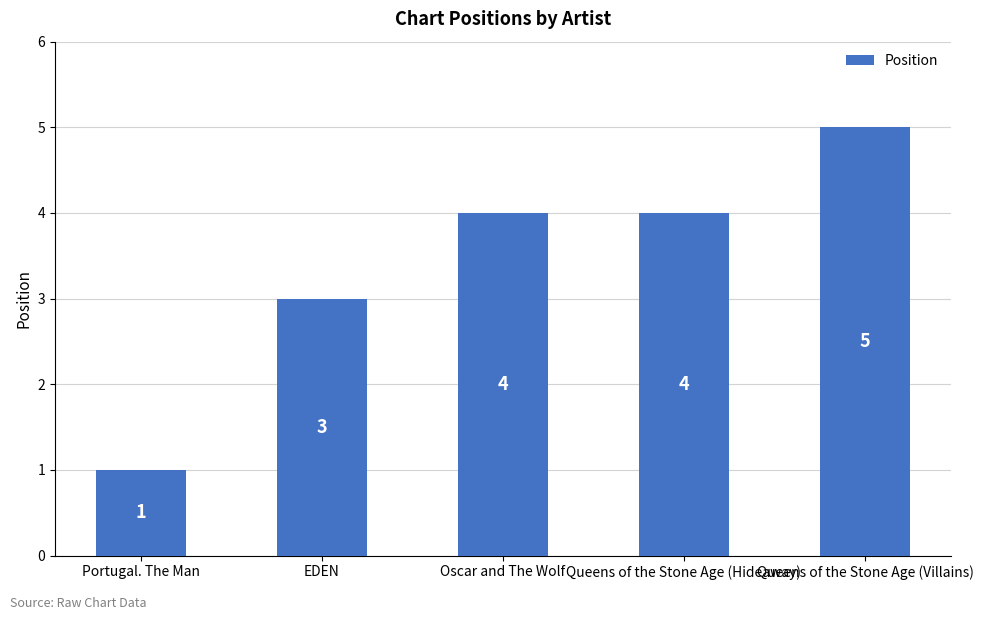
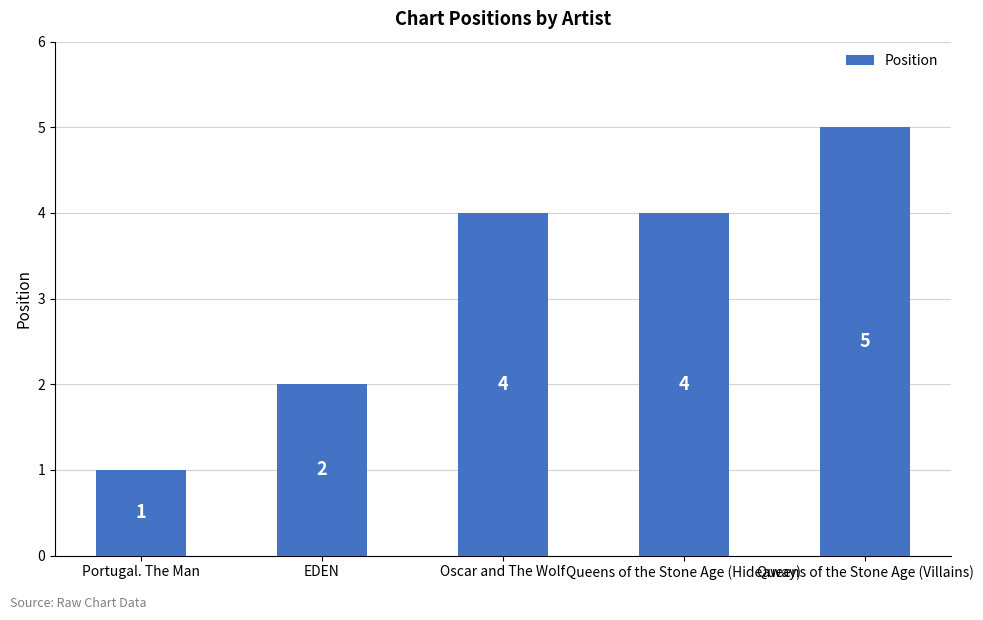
  {
    "Portugal. The Man": 1,
-   "EDEN": 3,
+   "EDEN": 2,
    "Oscar and The Wolf": 4
  }
